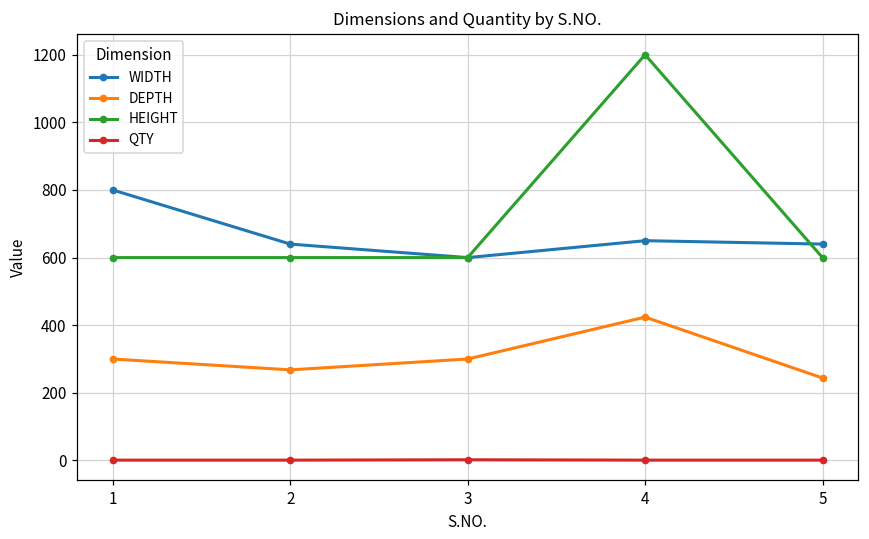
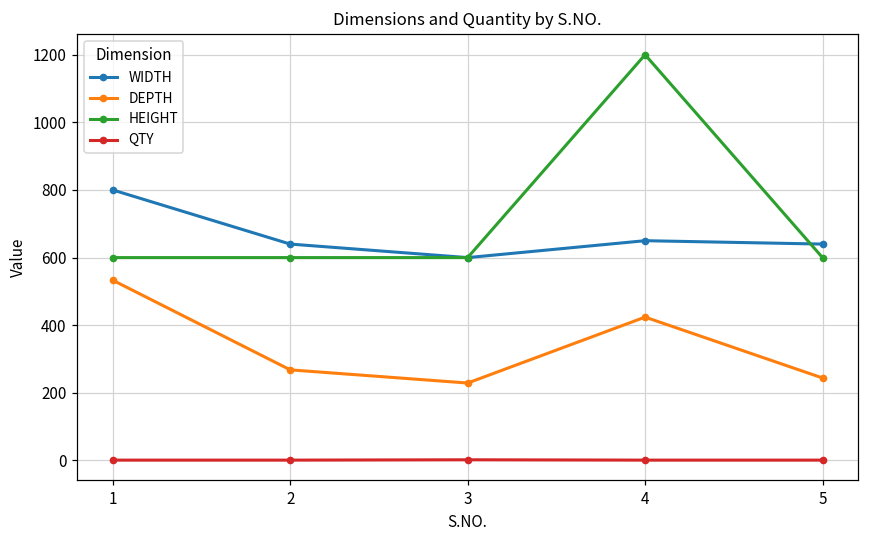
  {
    "WIDTH": {
      "1": 800,
      "2": 640,
      "4": 650,
      "5": 640
    },
    "DEPTH": {
-     "1": 300,
+     "1": 530,
      "2": 270,
-     "3": 300,
+     "3": 230,
      "4": 420,
      "5": 240
    },
    "HEIGHT": {
      "1": 600,
      "2": 600,
      "4": 1200,
      "5": 600
    },
    "QTY": {
      "1": 0,
      "2": 0,
      "3": 0,
      "4": 0,
      "5": 0
    }
  }
